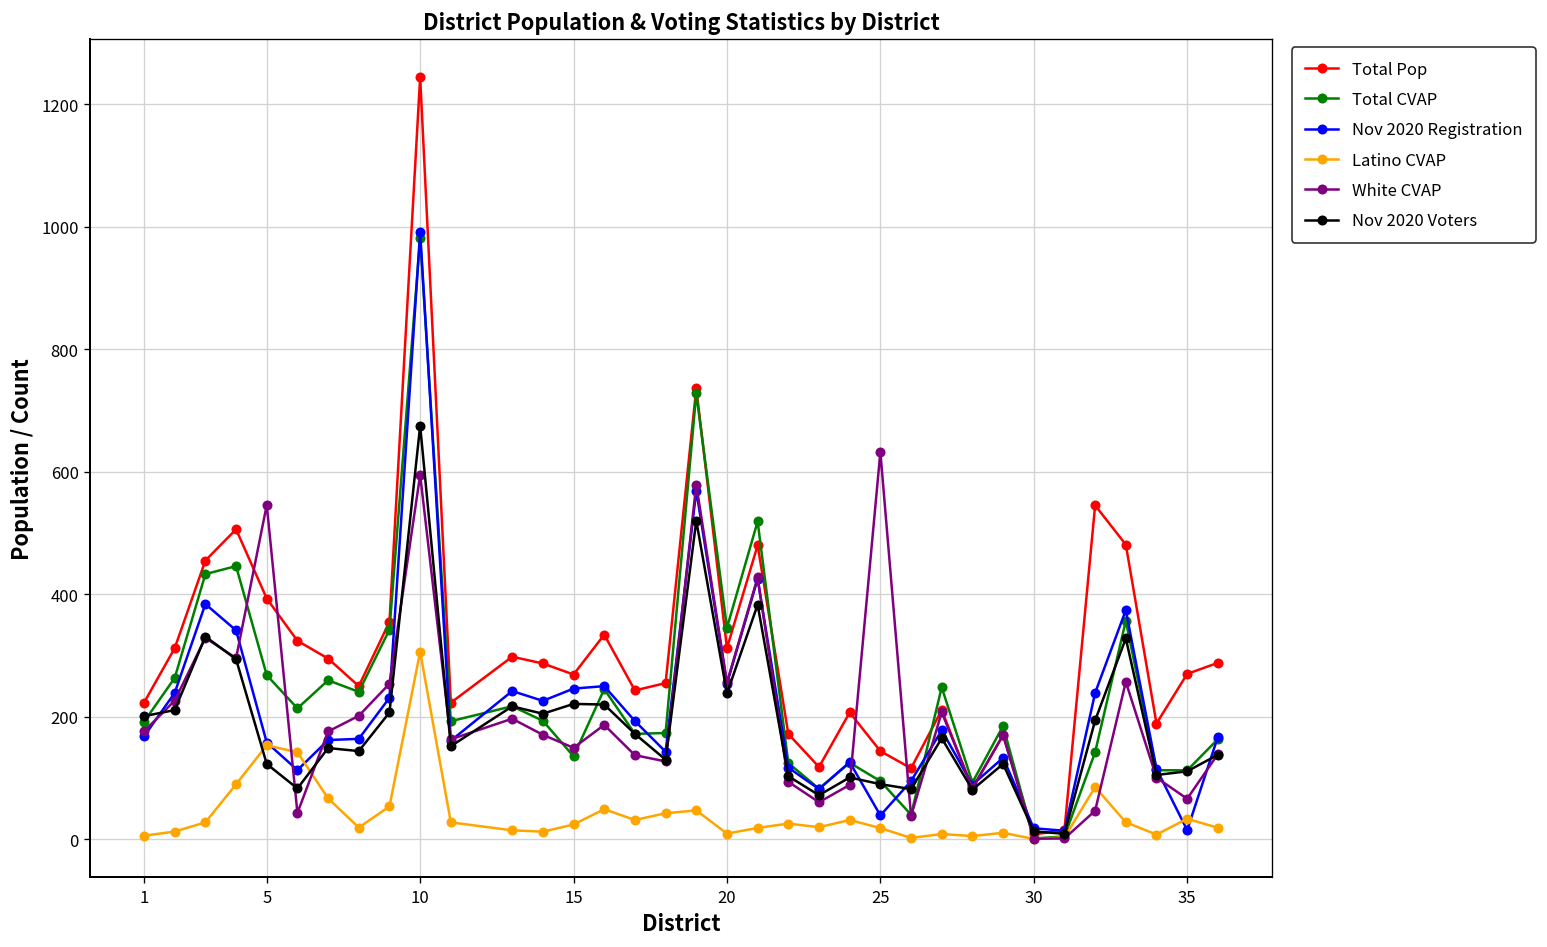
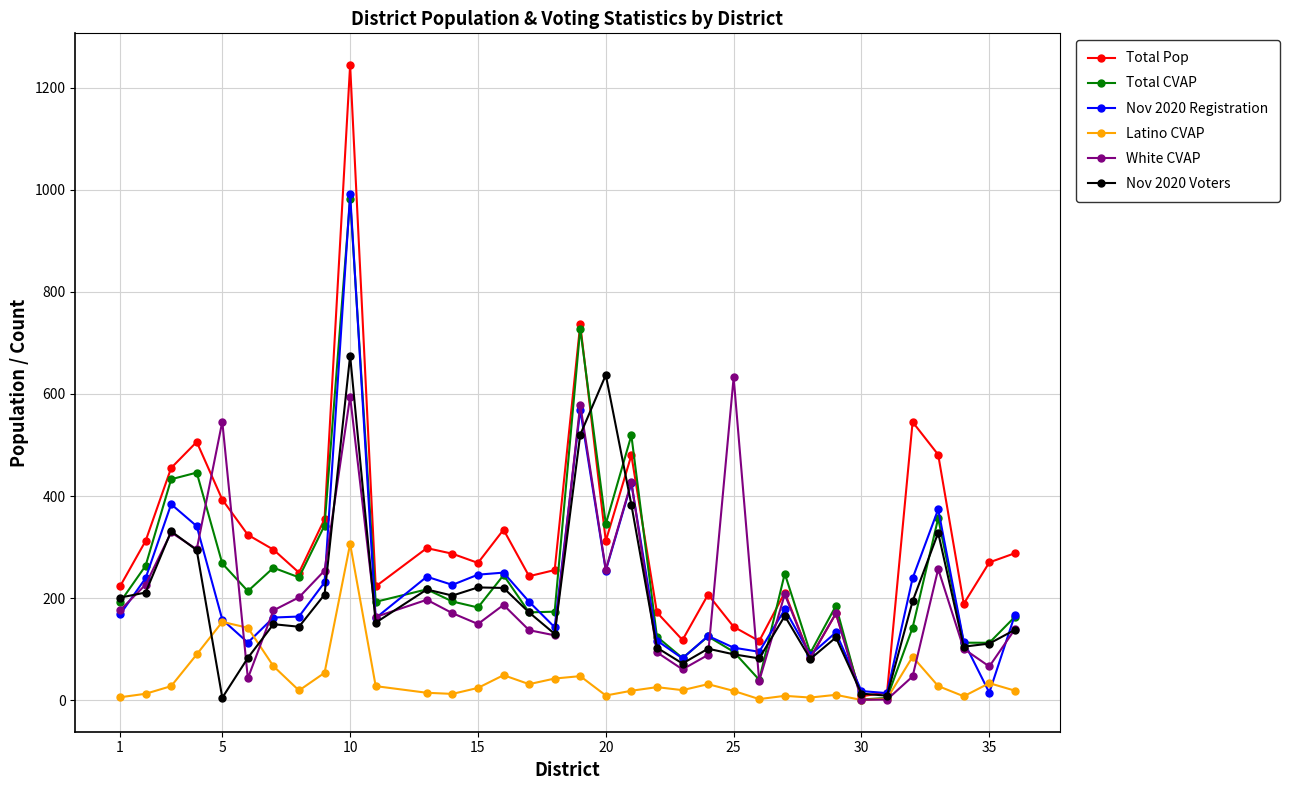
  {
    "Total Pop": {
      "1": 220,
      "5": 390,
      "10": 1240,
      "15": 270,
      "20": 310,
      "25": 140,
      "30": 10,
      "35": 270
    },
    "Total CVAP": {
      "1": 190,
      "5": 270,
      "10": 980,
-     "15": 140,
+     "15": 180,
      "20": 350
    },
    "Nov 2020 Registration": {
      "1": 170,
      "10": 990,
      "15": 250,
-     "25": 40,
+     "25": 100,
      "35": 20
    },
    "Latino CVAP": {
      "1": 10,
      "10": 310,
      "15": 20,
      "20": 10,
      "25": 20,
      "35": 30
    },
    "White CVAP": {
      "1": 180,
      "5": 550,
      "10": 590,
      "15": 150,
      "25": 630,
      "35": 70
    },
    "Nov 2020 Voters": {
      "1": 200,
-     "5": 120,
+     "5": 10,
      "10": 680,
      "15": 220,
-     "20": 240
+     "20": 640
    }
  }
